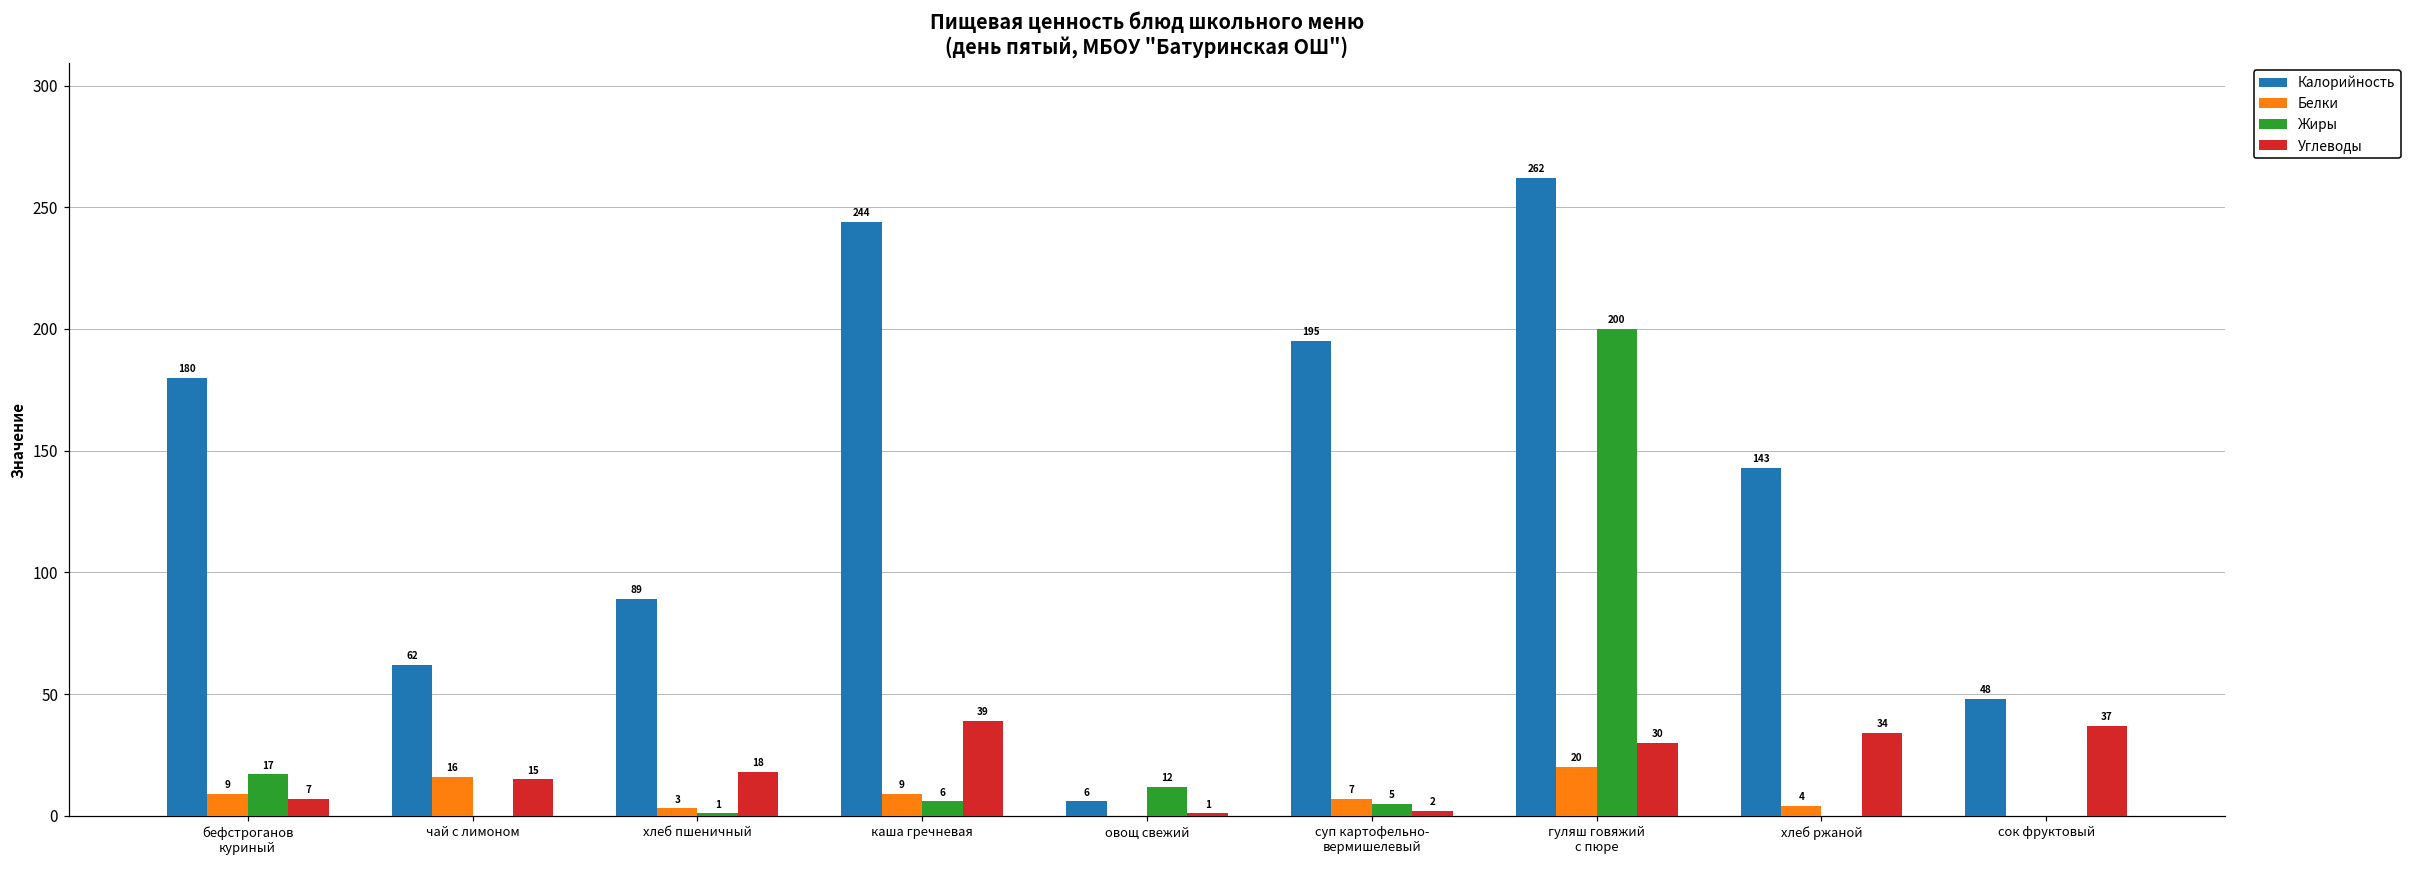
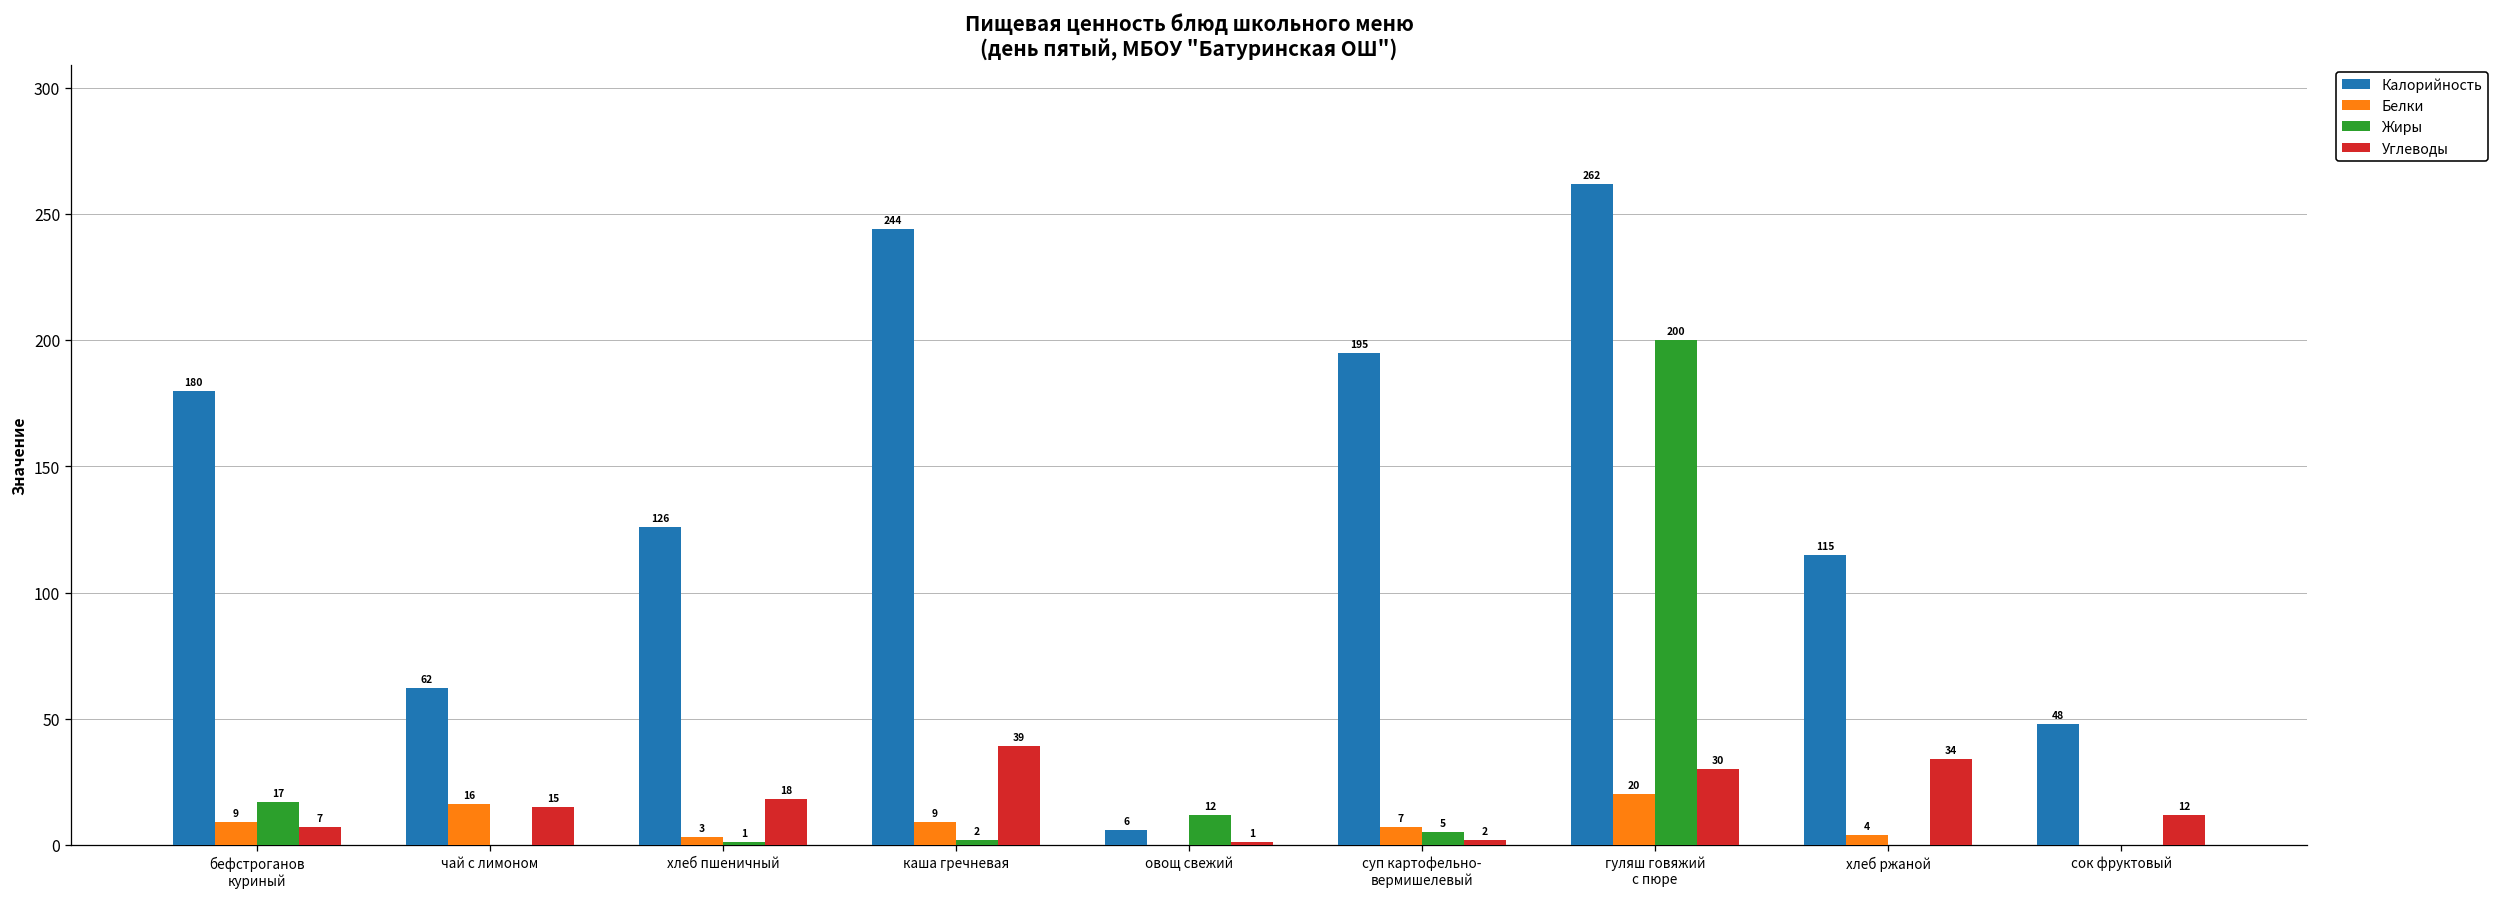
  {
    "Калорийность": {
      "бефстроганов куриный": 180,
      "чай с лимоном": 62,
-     "хлеб пшеничный": 89,
+     "хлеб пшеничный": 126,
      "каша гречневая": 244,
      "овощ свежий": 6,
      "суп картофельно- вермишелевый": 195,
      "гуляш говяжий с пюре": 262,
-     "хлеб ржаной": 143,
+     "хлеб ржаной": 115,
      "сок фруктовый": 48
    },
    "Белки": {
      "бефстроганов куриный": 9,
      "чай с лимоном": 16,
      "хлеб пшеничный": 3,
      "каша гречневая": 9,
      "суп картофельно- вермишелевый": 7,
      "гуляш говяжий с пюре": 20,
      "хлеб ржаной": 4
    },
    "Жиры": {
      "бефстроганов куриный": 17,
      "хлеб пшеничный": 1,
-     "каша гречневая": 6,
+     "каша гречневая": 2,
      "овощ свежий": 12,
      "суп картофельно- вермишелевый": 5,
      "гуляш говяжий с пюре": 200
    },
    "Углеводы": {
      "бефстроганов куриный": 7,
      "чай с лимоном": 15,
      "хлеб пшеничный": 18,
      "каша гречневая": 39,
      "овощ свежий": 1,
      "суп картофельно- вермишелевый": 2,
      "гуляш говяжий с пюре": 30,
      "хлеб ржаной": 34,
-     "сок фруктовый": 37
+     "сок фруктовый": 12
    }
  }
